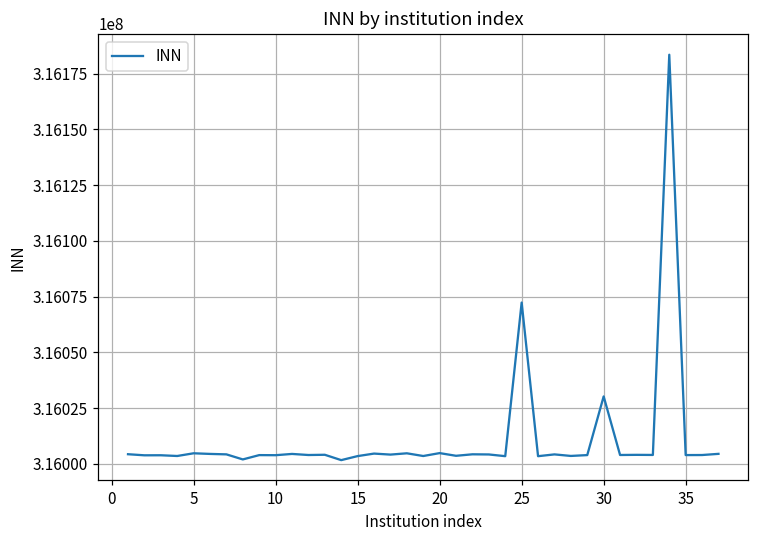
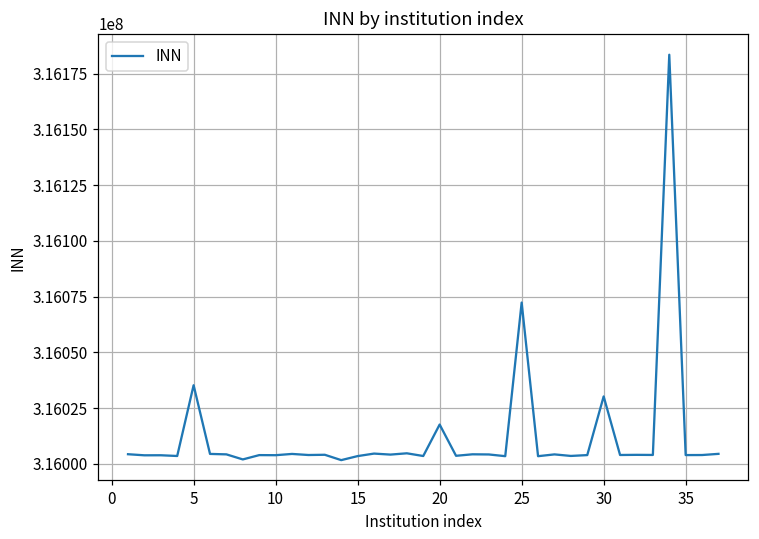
  {
-   "5": 316005000,
+   "5": 316035000,
    "10": 316004000,
    "15": 316004000,
-   "20": 316005000,
+   "20": 316018000,
    "25": 316072000,
    "30": 316030000,
    "35": 316004000
  }
